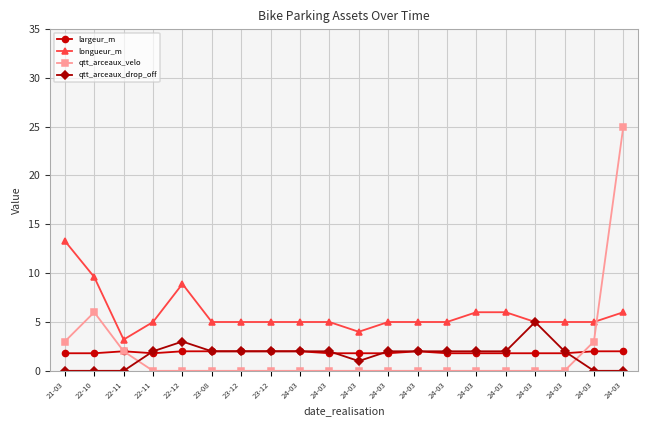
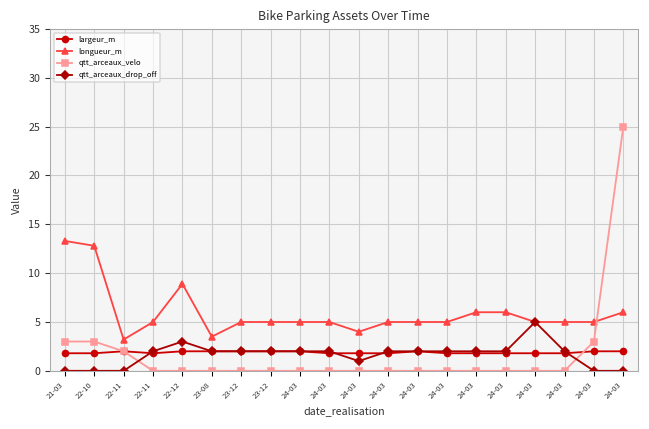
  {
    "longueur_m": {
      "21-03": 13,
-     "22-10": 10,
+     "22-10": 13,
      "22-12": 9,
-     "23-08": 5
+     "23-08": 4
    },
    "qtt_arceaux_velo": {
      "21-03": 3,
-     "22-10": 6,
+     "22-10": 3,
      "22-12": 0,
      "23-08": 0
    }
  }
